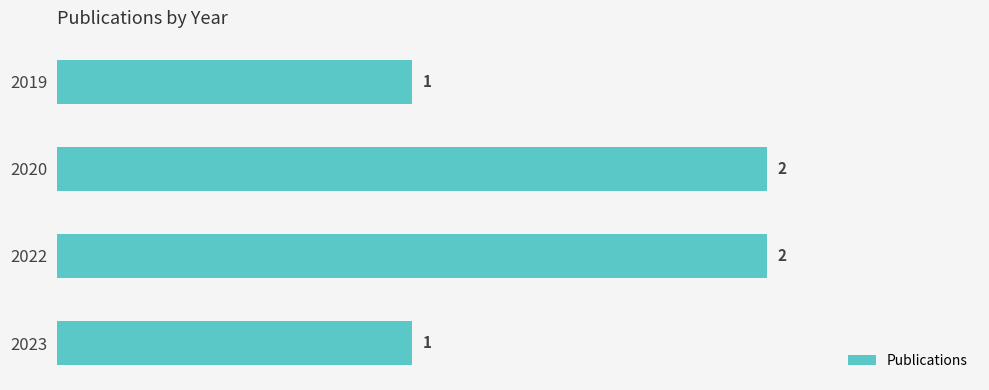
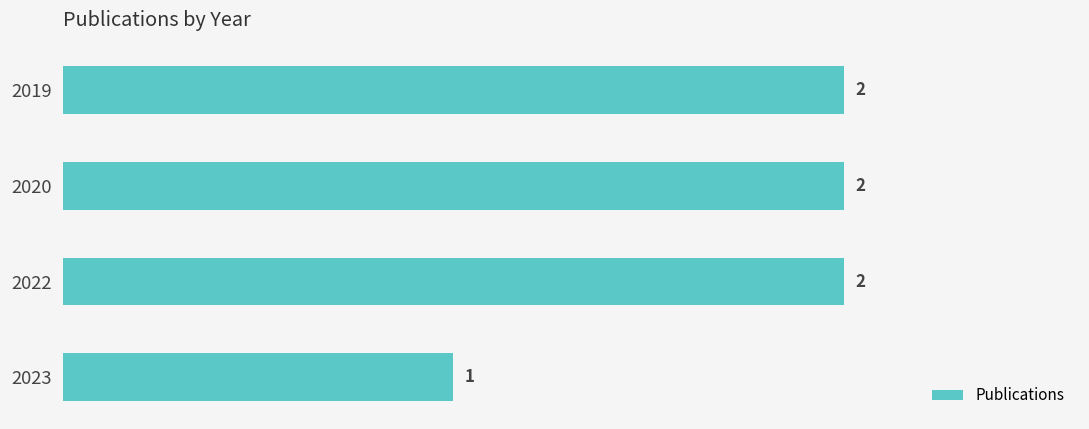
  {
-   "2019": 1,
+   "2019": 2,
    "2020": 2,
    "2022": 2,
    "2023": 1
  }
